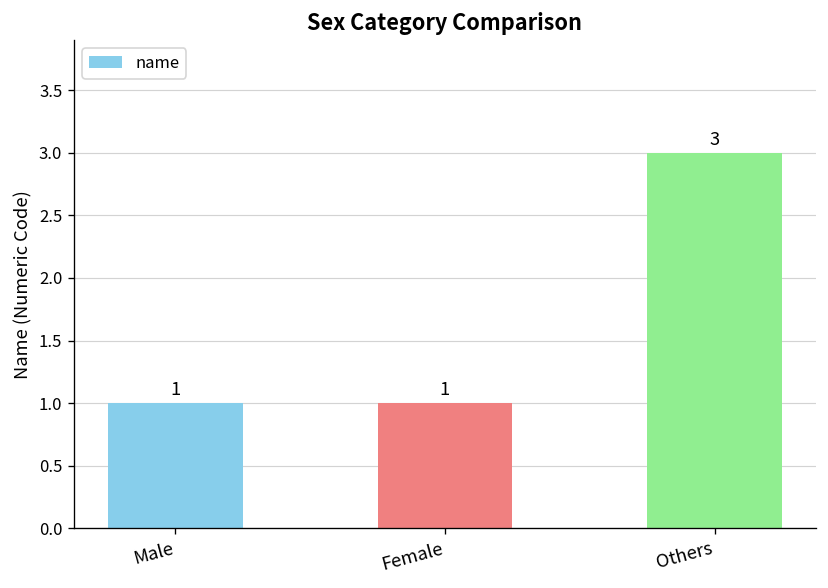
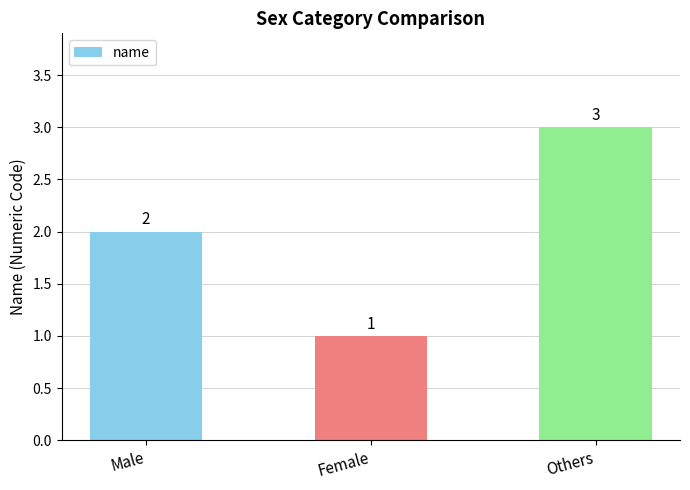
  {
-   "Male": 1,
+   "Male": 2,
    "Female": 1,
    "Others": 3
  }
